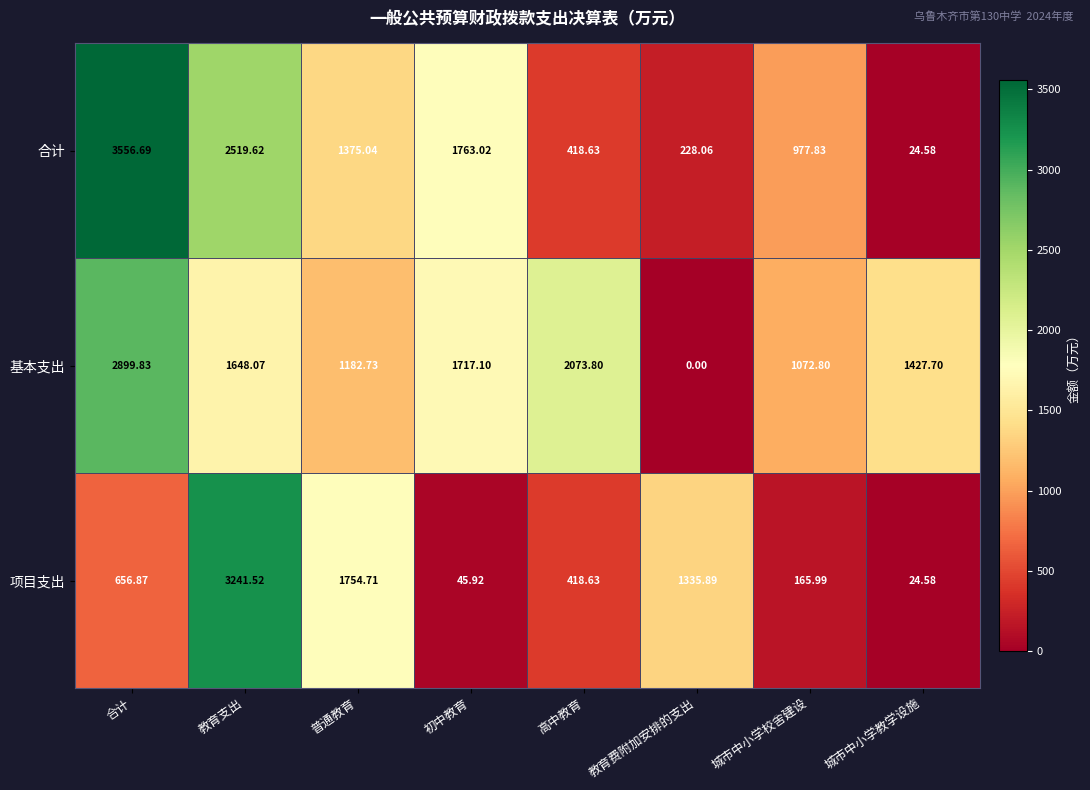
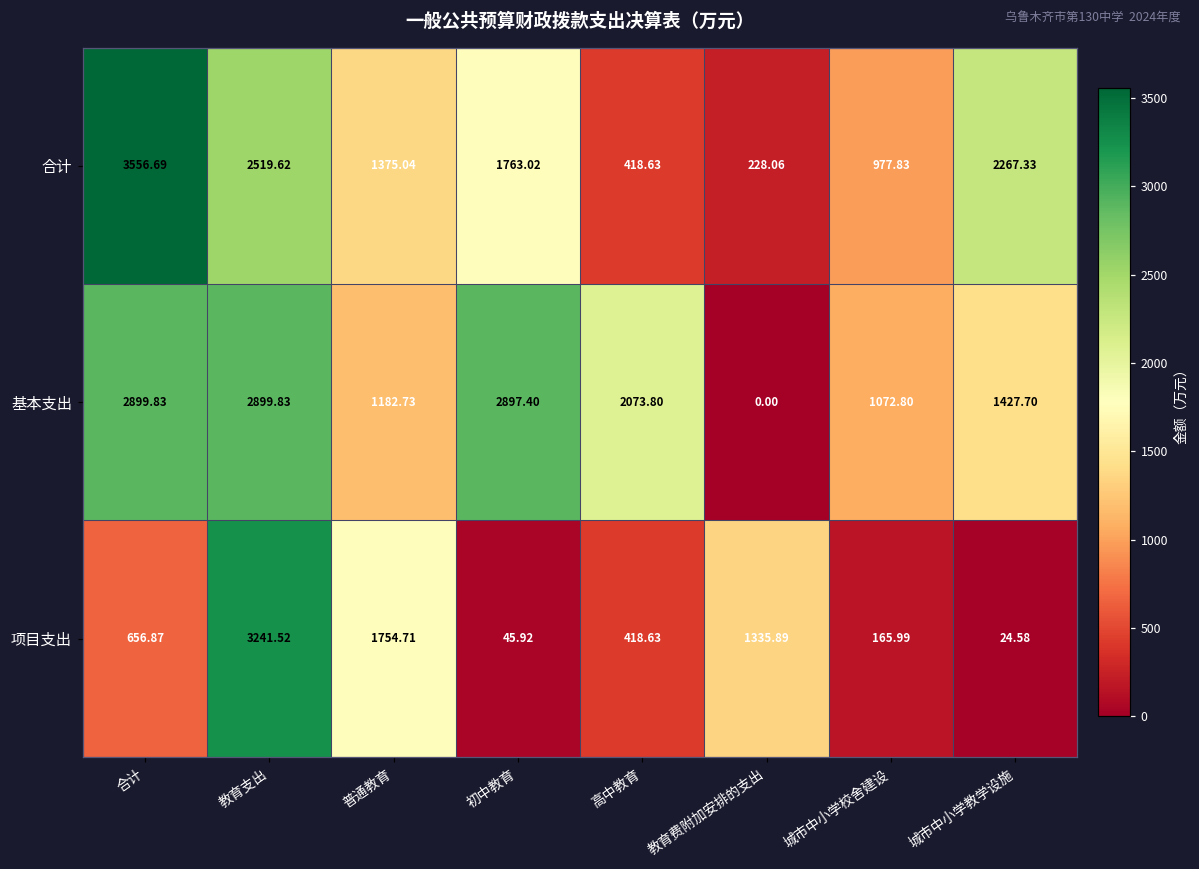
  {
    "合计": {
      "合计": 3556.69,
      "教育支出": 2519.62,
      "普通教育": 1375.04,
      "初中教育": 1763.02,
      "高中教育": 418.63,
      "教育费附加安排的支出": 228.06,
      "城市中小学校舍建设": 977.83,
-     "城市中小学教学设施": 24.58
+     "城市中小学教学设施": 2267.33
    },
    "基本支出": {
      "合计": 2899.83,
-     "教育支出": 1648.07,
+     "教育支出": 2899.83,
      "普通教育": 1182.73,
-     "初中教育": 1717.10,
+     "初中教育": 2897.40,
      "高中教育": 2073.80,
      "教育费附加安排的支出": 0.00,
      "城市中小学校舍建设": 1072.80,
      "城市中小学教学设施": 1427.70
    },
    "项目支出": {
      "合计": 656.87,
      "教育支出": 3241.52,
      "普通教育": 1754.71,
      "初中教育": 45.92,
      "高中教育": 418.63,
      "教育费附加安排的支出": 1335.89,
      "城市中小学校舍建设": 165.99,
      "城市中小学教学设施": 24.58
    }
  }
